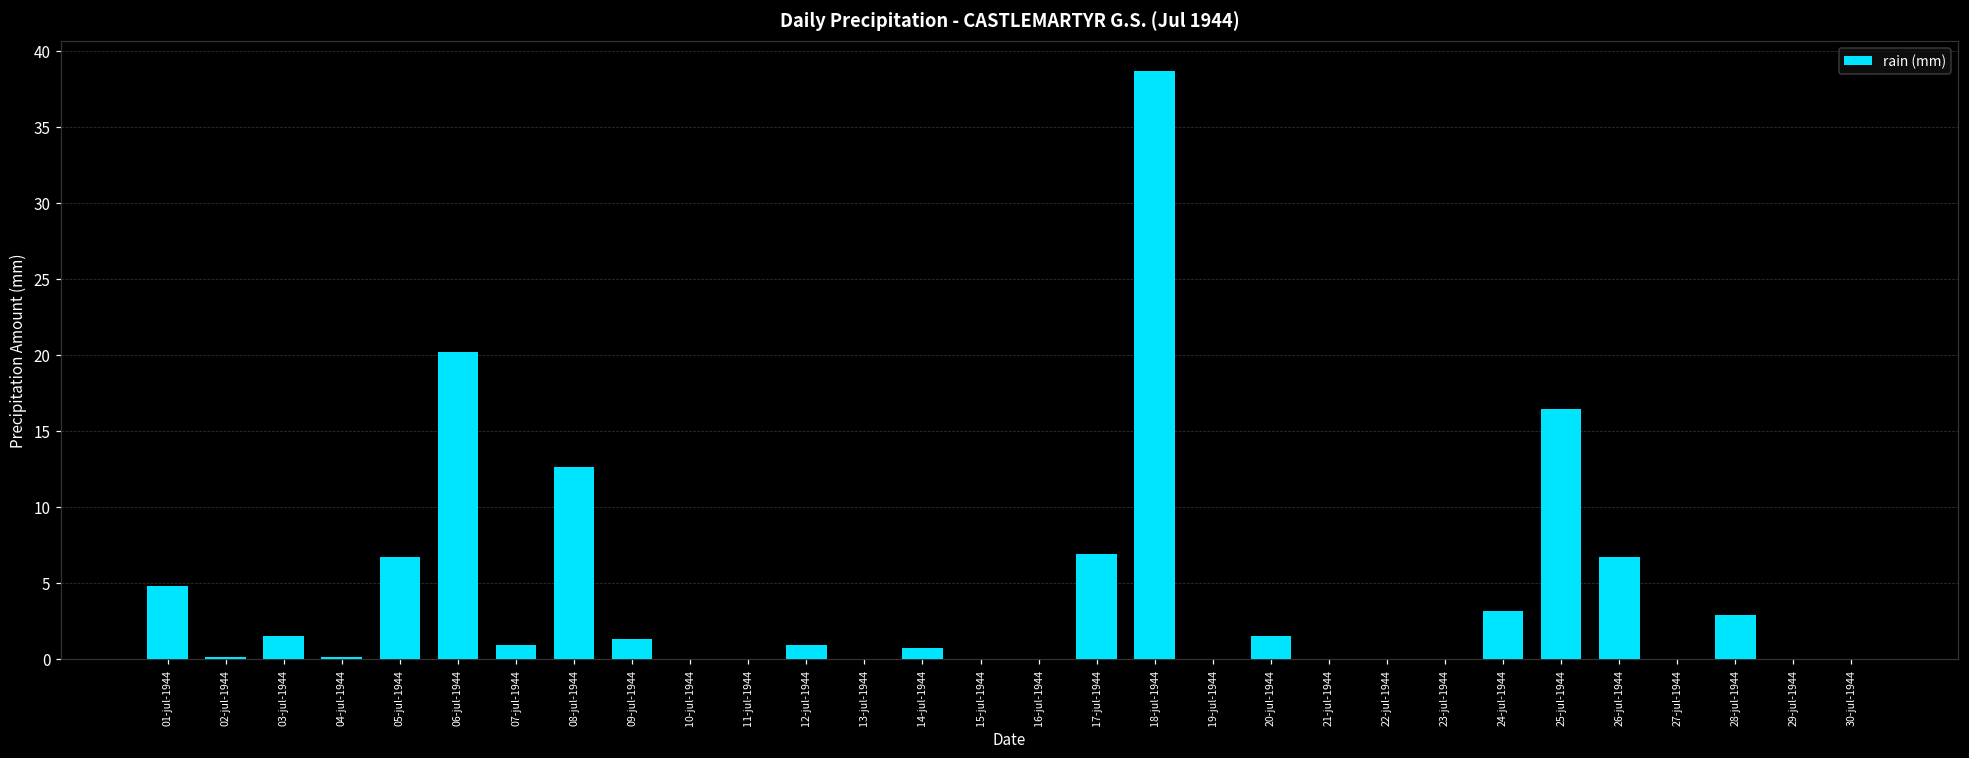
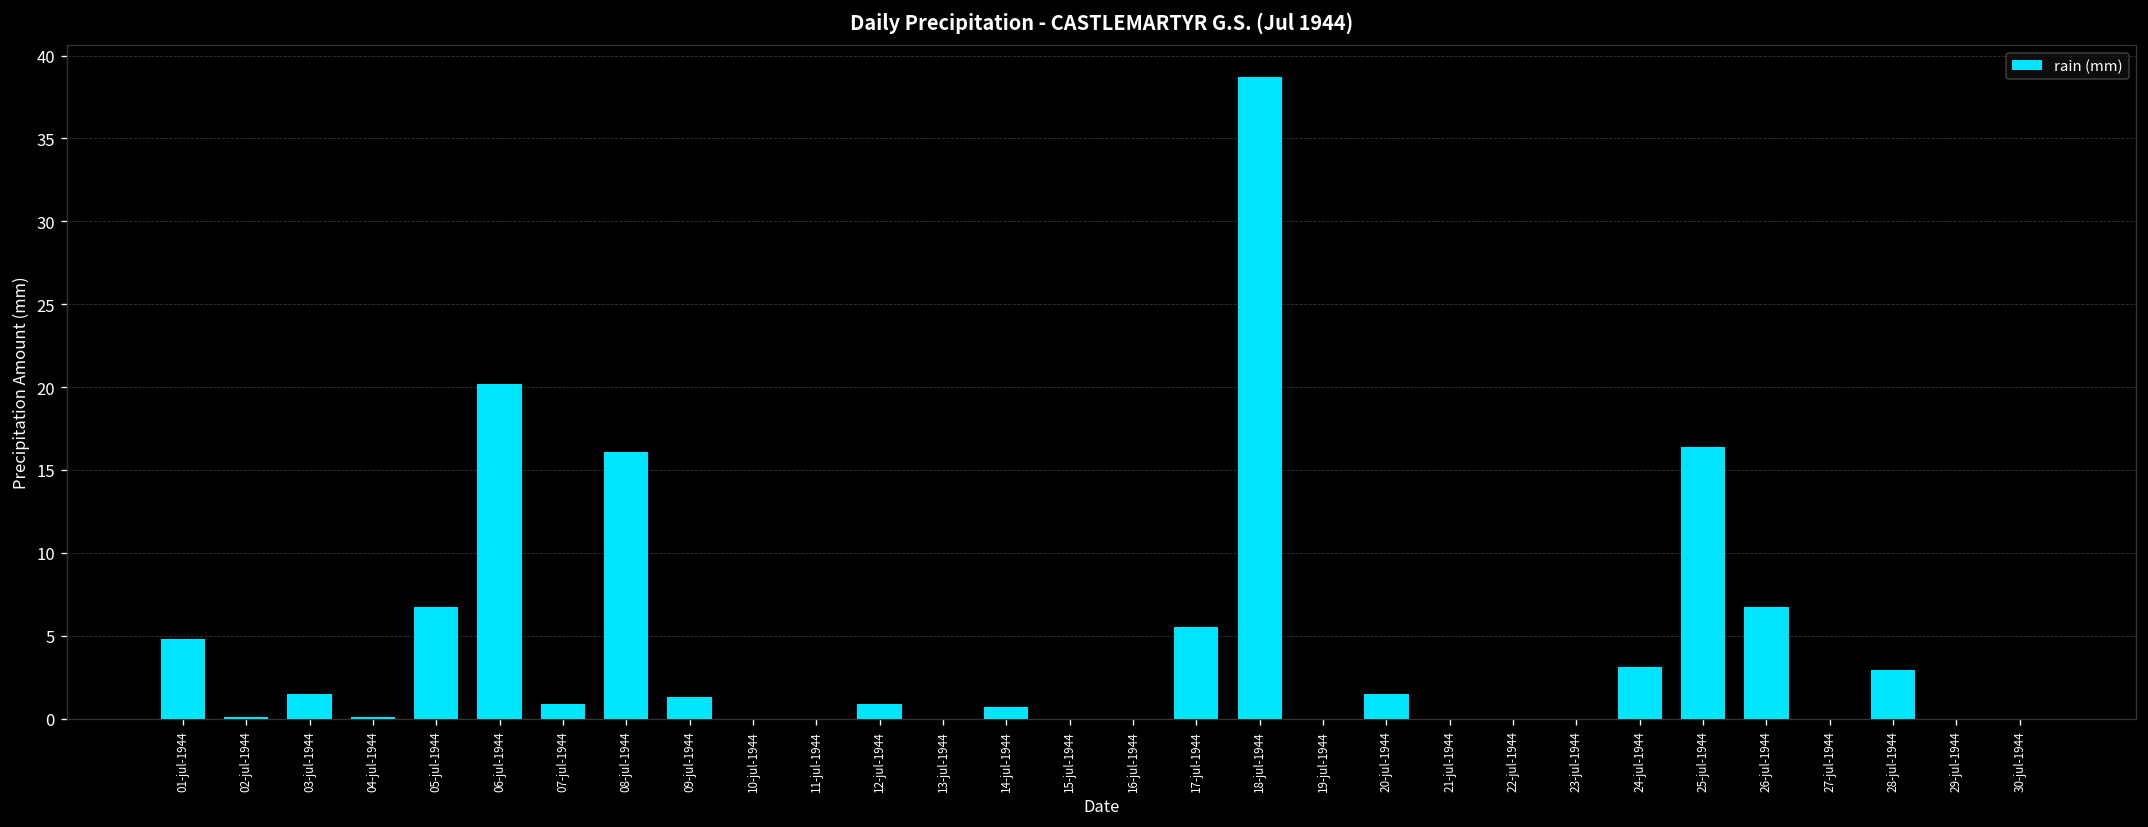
  {
    "01-jul-1944": 4.8,
    "03-jul-1944": 1.5,
    "05-jul-1944": 6.7,
    "06-jul-1944": 20.2,
    "07-jul-1944": 0.9,
-   "08-jul-1944": 12.6,
+   "08-jul-1944": 16.1,
    "09-jul-1944": 1.3,
    "10-jul-1944": 0.0,
    "11-jul-1944": 0.0,
    "12-jul-1944": 0.9,
    "13-jul-1944": 0.0,
    "14-jul-1944": 0.7,
    "15-jul-1944": 0.0,
    "16-jul-1944": 0.0,
-   "17-jul-1944": 6.9,
+   "17-jul-1944": 5.5,
    "18-jul-1944": 38.7,
    "19-jul-1944": 0.0,
    "20-jul-1944": 1.5,
    "21-jul-1944": 0.0,
    "22-jul-1944": 0.0,
    "23-jul-1944": 0.0,
    "24-jul-1944": 3.1,
    "25-jul-1944": 16.4,
    "26-jul-1944": 6.7,
    "27-jul-1944": 0.0,
    "28-jul-1944": 2.9,
    "29-jul-1944": 0.0,
    "30-jul-1944": 0.0
  }
